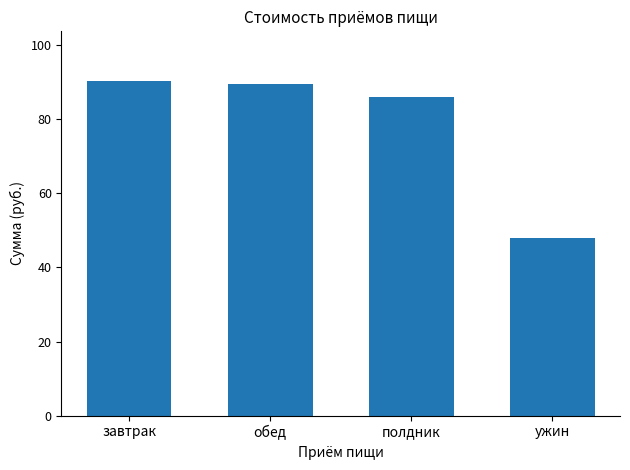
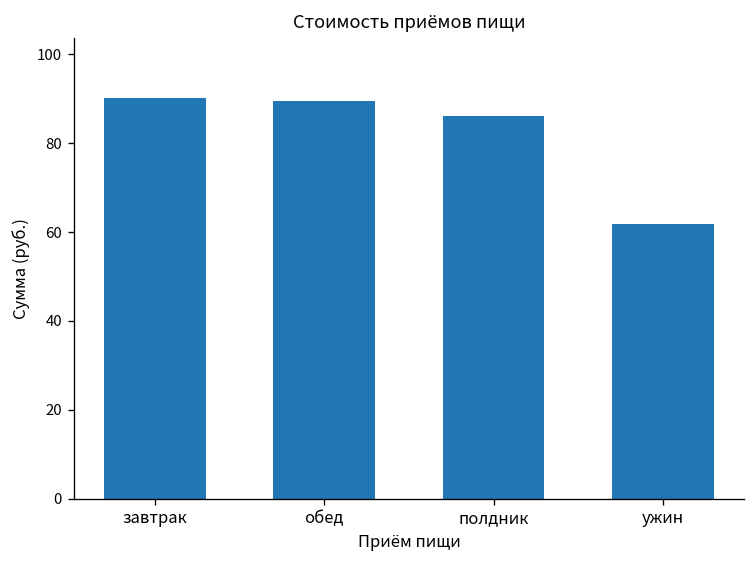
  {
    "завтрак": 90,
    "обед": 90,
    "полдник": 86,
-   "ужин": 48
+   "ужин": 62
  }
